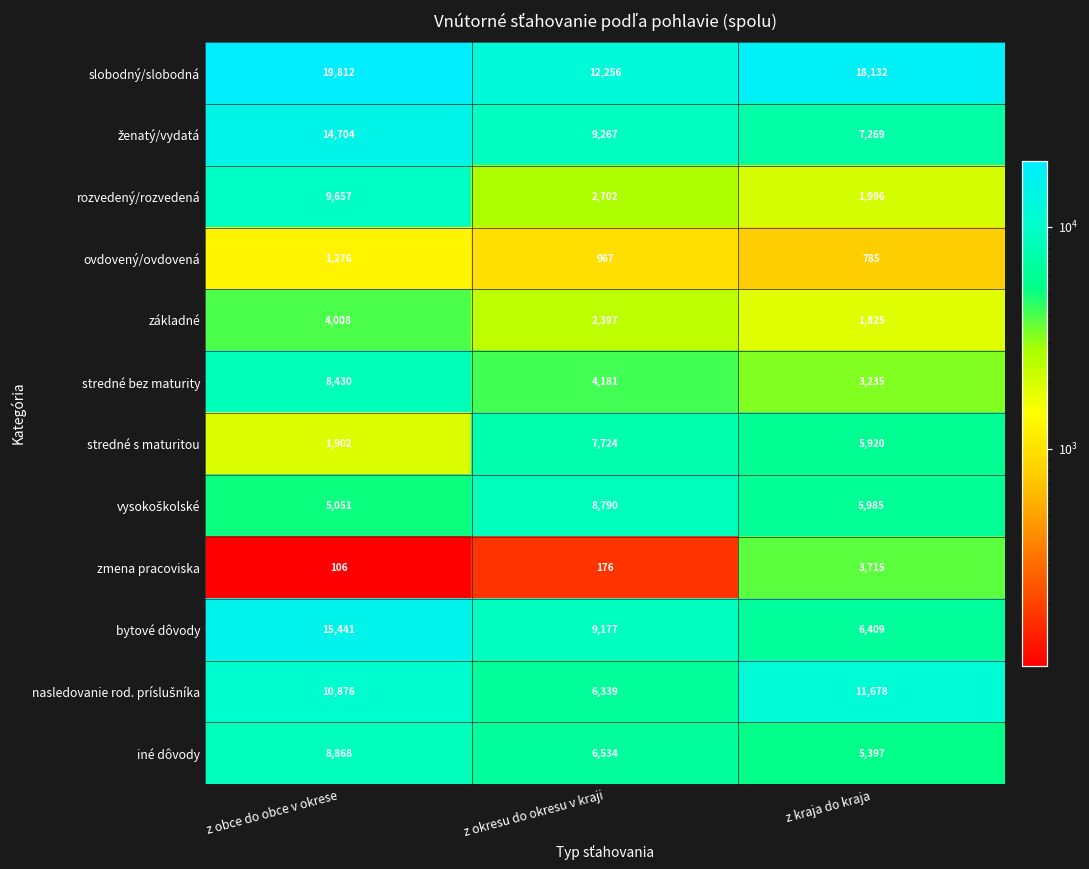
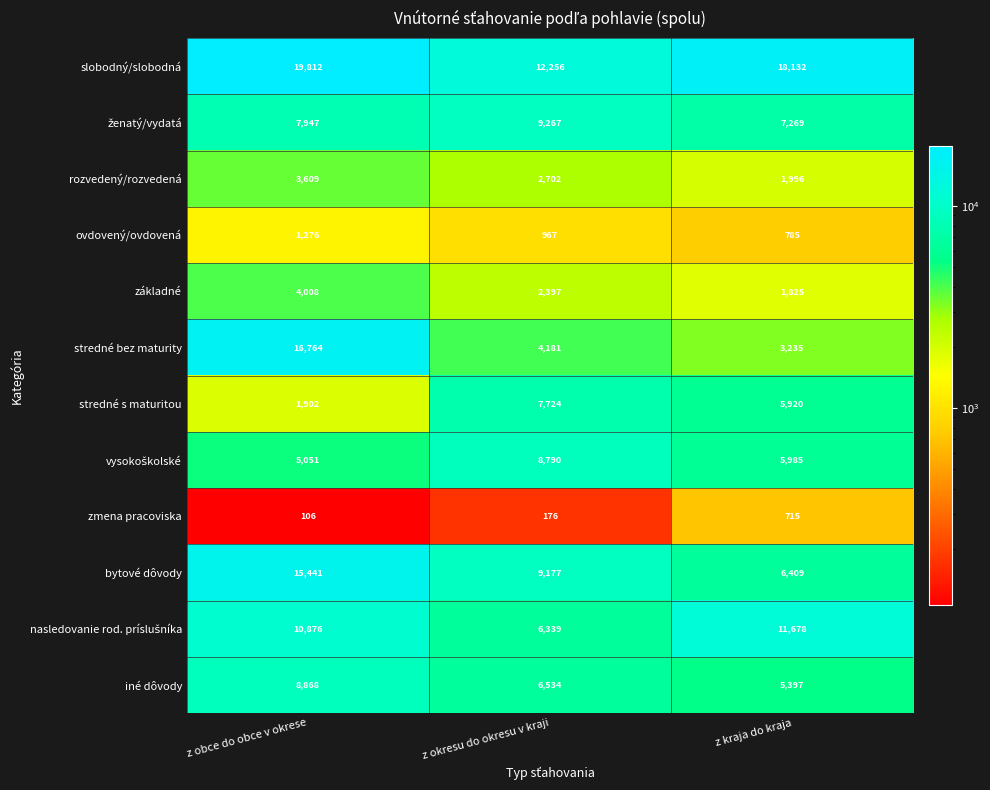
  {
    "slobodný/slobodná": {
      "z obce do obce v okrese": "19,812",
      "z okresu do okresu v kraji": "12,256",
      "z kraja do kraja": "18,132"
    },
    "ženatý/vydatá": {
-     "z obce do obce v okrese": "14,704",
+     "z obce do obce v okrese": "7,947",
      "z okresu do okresu v kraji": "9,267",
      "z kraja do kraja": "7,269"
    },
    "rozvedený/rozvedená": {
-     "z obce do obce v okrese": "9,657",
+     "z obce do obce v okrese": "3,609",
      "z okresu do okresu v kraji": "2,702",
      "z kraja do kraja": "1,996"
    },
    "ovdovený/ovdovená": {
      "z obce do obce v okrese": "1,276",
      "z okresu do okresu v kraji": "967",
      "z kraja do kraja": "785"
    },
    "základné": {
      "z obce do obce v okrese": "4,008",
      "z okresu do okresu v kraji": "2,397",
      "z kraja do kraja": "1,825"
    },
    "stredné bez maturity": {
-     "z obce do obce v okrese": "8,430",
+     "z obce do obce v okrese": "16,764",
      "z okresu do okresu v kraji": "4,181",
      "z kraja do kraja": "3,235"
    },
    "stredné s maturitou": {
      "z obce do obce v okrese": "1,902",
      "z okresu do okresu v kraji": "7,724",
      "z kraja do kraja": "5,920"
    },
    "vysokoškolské": {
      "z obce do obce v okrese": "5,051",
      "z okresu do okresu v kraji": "8,790",
      "z kraja do kraja": "5,985"
    },
    "zmena pracoviska": {
      "z obce do obce v okrese": "106",
      "z okresu do okresu v kraji": "176",
-     "z kraja do kraja": "3,715"
+     "z kraja do kraja": "715"
    },
    "bytové dôvody": {
      "z obce do obce v okrese": "15,441",
      "z okresu do okresu v kraji": "9,177",
      "z kraja do kraja": "6,409"
    },
    "nasledovanie rod. príslušníka": {
      "z obce do obce v okrese": "10,876",
      "z okresu do okresu v kraji": "6,339",
      "z kraja do kraja": "11,678"
    },
    "iné dôvody": {
      "z obce do obce v okrese": "8,868",
      "z okresu do okresu v kraji": "6,534",
      "z kraja do kraja": "5,397"
    }
  }
